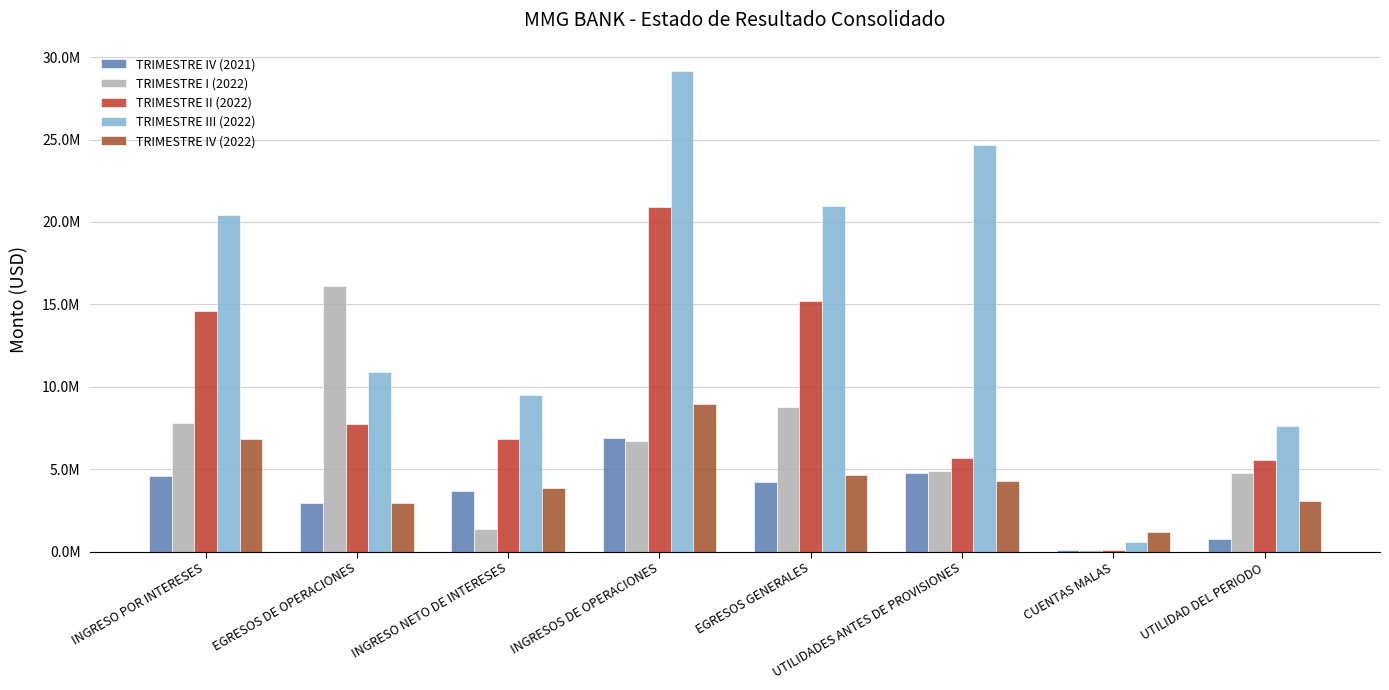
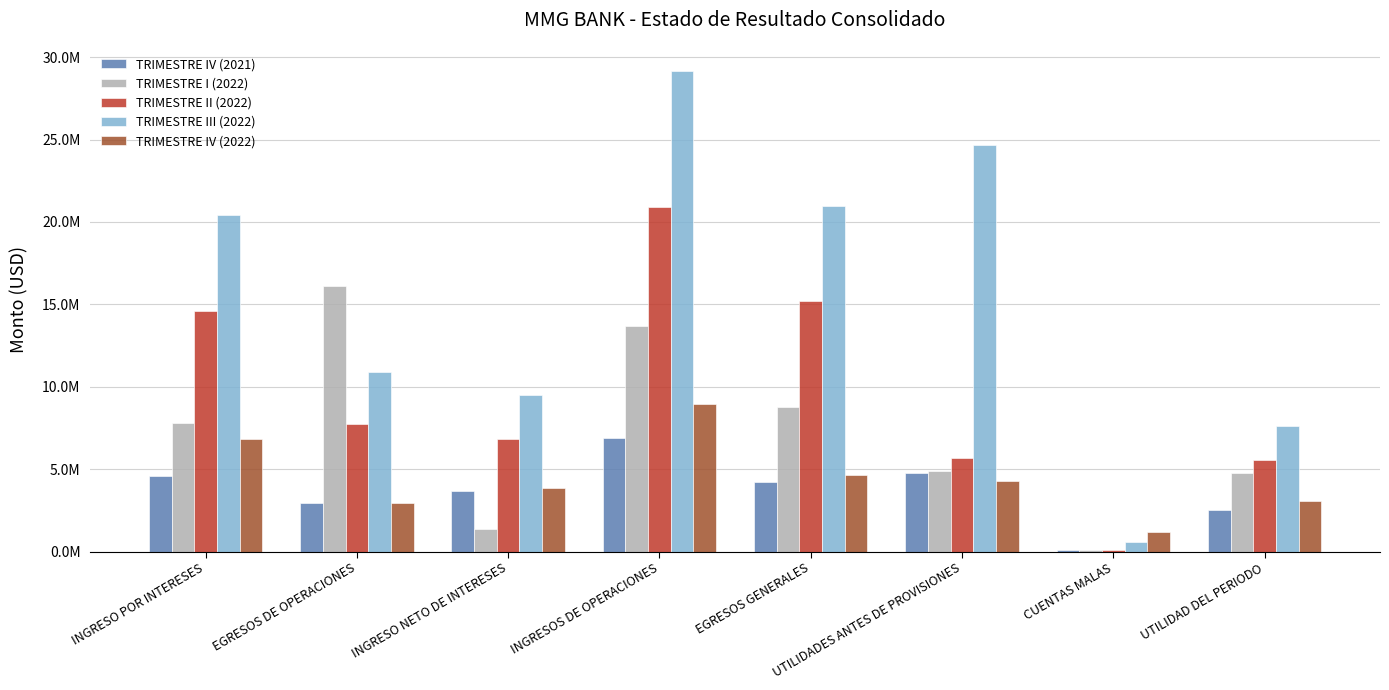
  {
    "TRIMESTRE IV (2021)": {
      "INGRESO POR INTERESES": 4600000,
      "EGRESOS DE OPERACIONES": 2900000,
      "INGRESO NETO DE INTERESES": 3700000,
      "INGRESOS DE OPERACIONES": 6900000,
      "EGRESOS GENERALES": 4300000,
      "UTILIDADES ANTES DE PROVISIONES": 4800000,
-     "UTILIDAD DEL PERIODO": 800000
+     "UTILIDAD DEL PERIODO": 2600000
    },
    "TRIMESTRE I (2022)": {
      "INGRESO POR INTERESES": 7800000,
      "EGRESOS DE OPERACIONES": 16100000,
      "INGRESO NETO DE INTERESES": 1300000,
-     "INGRESOS DE OPERACIONES": 6700000,
+     "INGRESOS DE OPERACIONES": 13700000,
      "EGRESOS GENERALES": 8800000,
      "UTILIDADES ANTES DE PROVISIONES": 4900000,
      "UTILIDAD DEL PERIODO": 4800000
    },
    "TRIMESTRE III (2022)": {
      "INGRESO POR INTERESES": 20400000,
      "EGRESOS DE OPERACIONES": 10900000,
      "INGRESO NETO DE INTERESES": 9500000,
      "INGRESOS DE OPERACIONES": 29200000,
      "EGRESOS GENERALES": 20900000,
      "UTILIDADES ANTES DE PROVISIONES": 24600000,
      "CUENTAS MALAS": 600000,
      "UTILIDAD DEL PERIODO": 7600000
    }
  }
